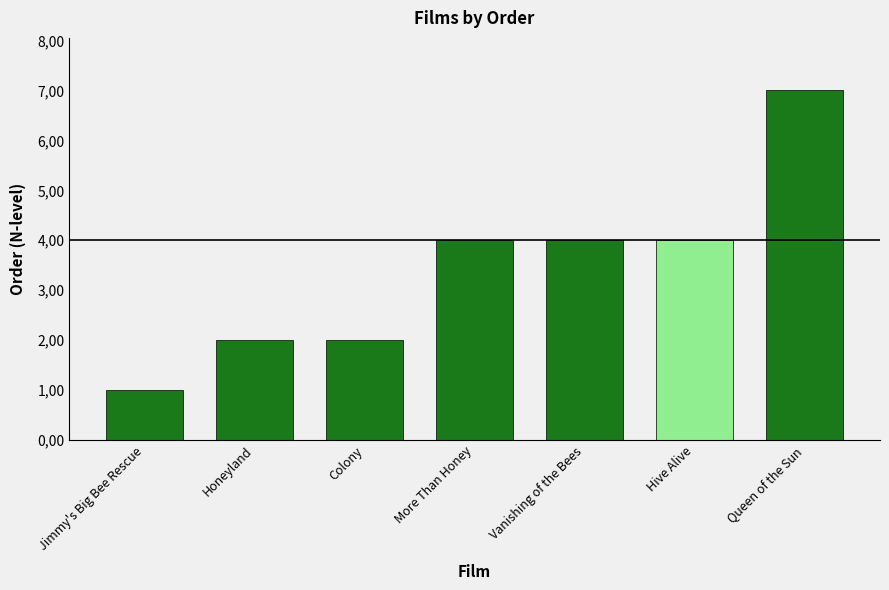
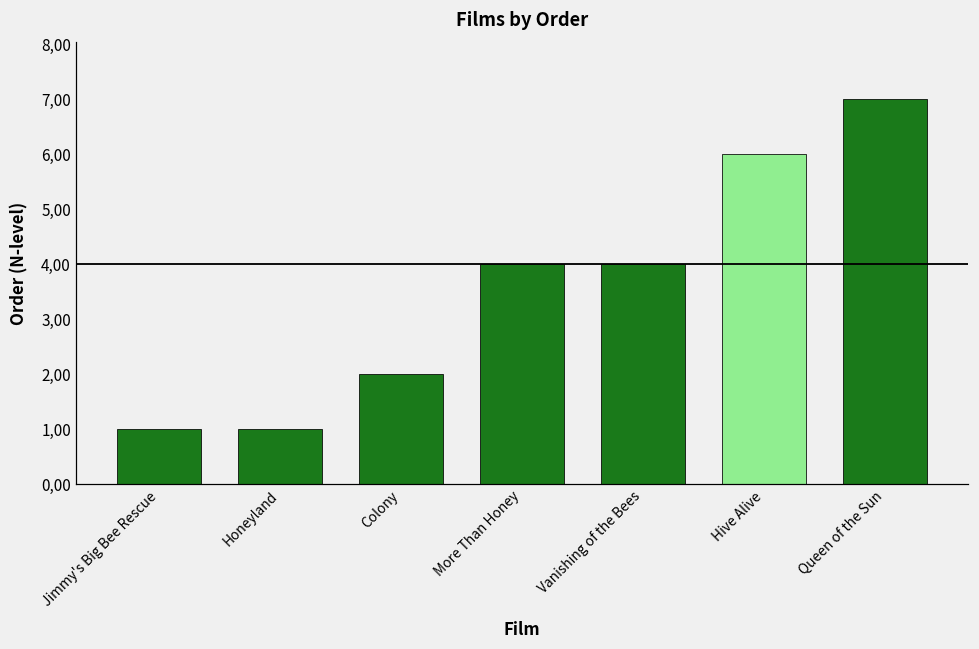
  {
    "Jimmy's Big Bee Rescue": 100,
-   "Honeyland": 200,
+   "Honeyland": 100,
    "Colony": 200,
    "More Than Honey": 400,
    "Vanishing of the Bees": 400,
-   "Hive Alive": 400,
+   "Hive Alive": 600,
    "Queen of the Sun": 700
  }
